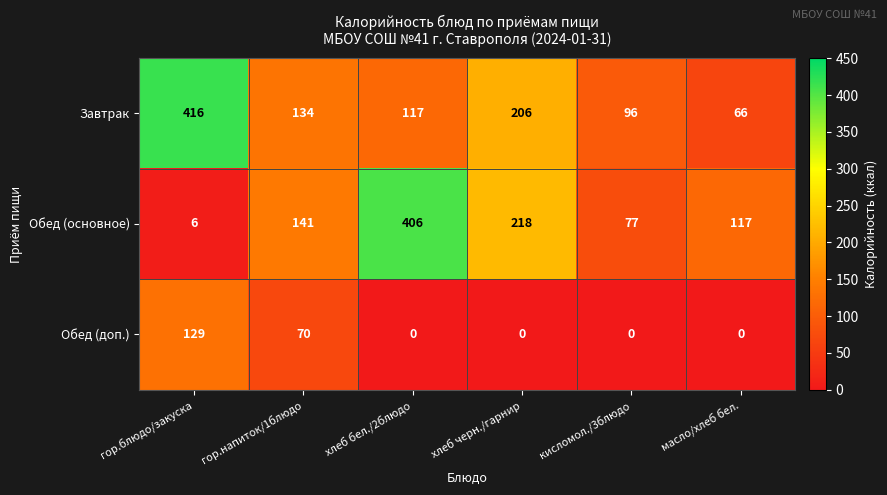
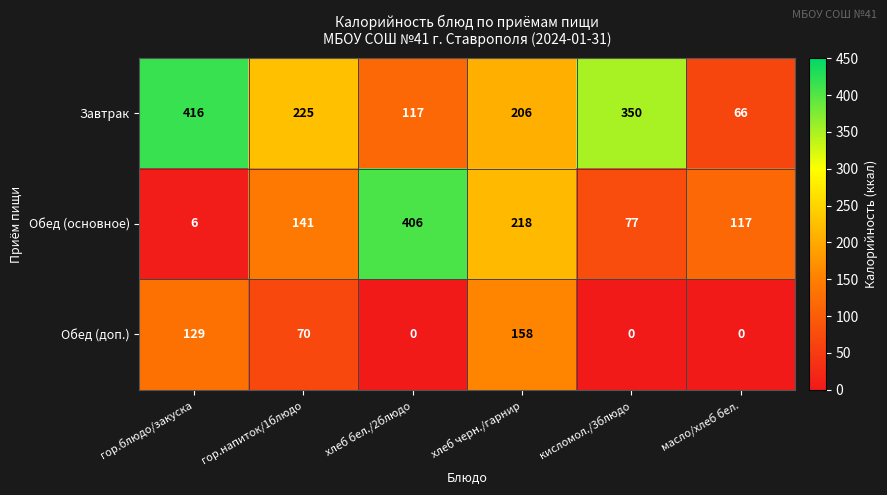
  {
    "Завтрак": {
      "гор.блюдо/закуска": 416,
-     "гор.напиток/1блюдо": 134,
+     "гор.напиток/1блюдо": 225,
      "хлеб бел./2блюдо": 117,
      "хлеб черн./гарнир": 206,
-     "кисломол./3блюдо": 96,
+     "кисломол./3блюдо": 350,
      "масло/хлеб бел.": 66
    },
    "Обед (основное)": {
      "гор.блюдо/закуска": 6,
      "гор.напиток/1блюдо": 141,
      "хлеб бел./2блюдо": 406,
      "хлеб черн./гарнир": 218,
      "кисломол./3блюдо": 77,
      "масло/хлеб бел.": 117
    },
    "Обед (доп.)": {
      "гор.блюдо/закуска": 129,
      "гор.напиток/1блюдо": 70,
      "хлеб бел./2блюдо": 0,
-     "хлеб черн./гарнир": 0,
+     "хлеб черн./гарнир": 158,
      "кисломол./3блюдо": 0,
      "масло/хлеб бел.": 0
    }
  }
